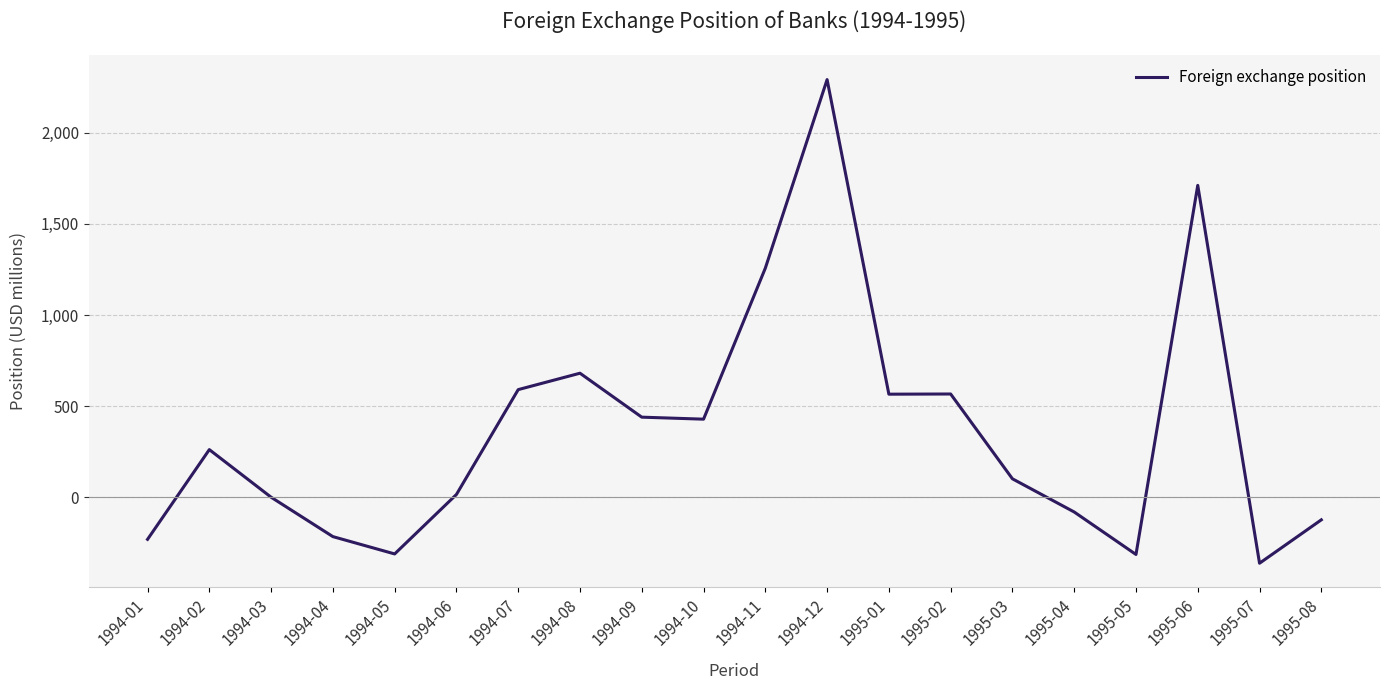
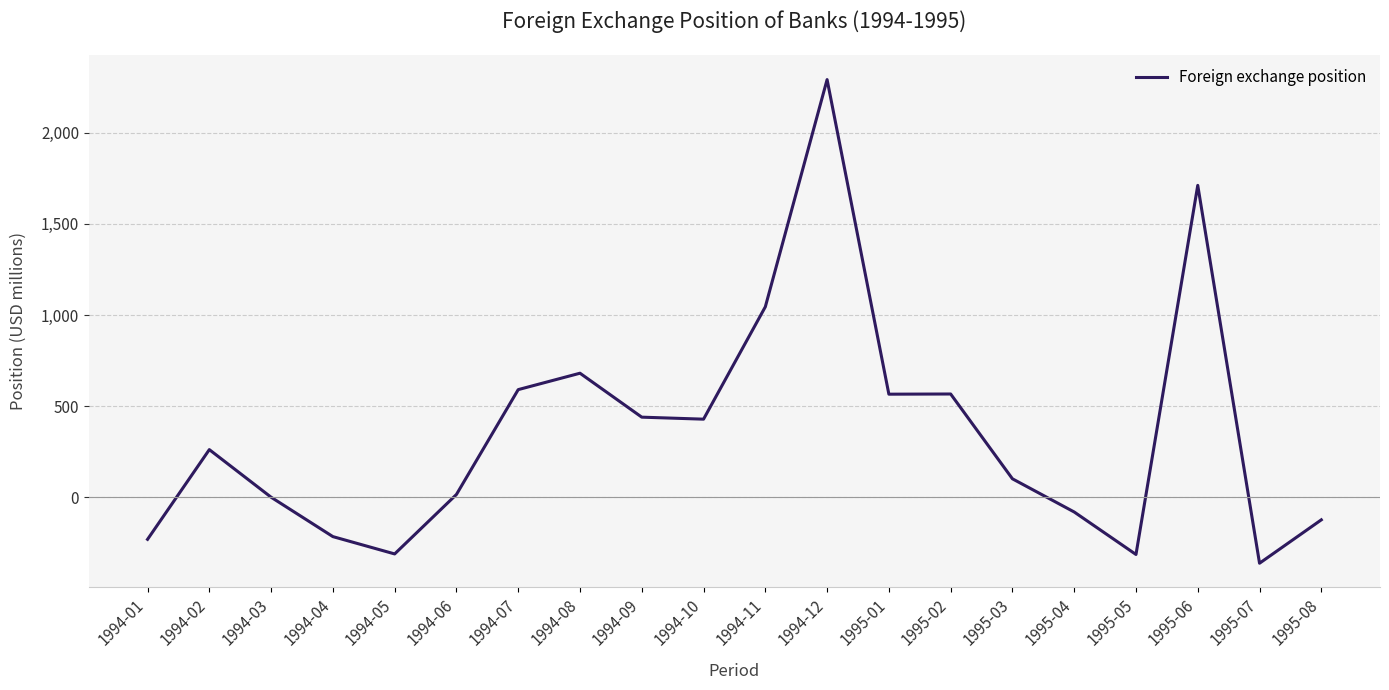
  {
    "1994-01": "-230",
    "1994-02": "260",
    "1994-03": "0",
    "1994-04": "-220",
    "1994-05": "-310",
    "1994-06": "20",
    "1994-07": "590",
    "1994-08": "680",
    "1994-09": "440",
    "1994-10": "430",
-   "1994-11": "1,260",
+   "1994-11": "1,050",
    "1994-12": "2,290",
    "1995-01": "570",
    "1995-02": "570",
    "1995-03": "100",
    "1995-04": "-80",
    "1995-05": "-310",
    "1995-06": "1,710",
    "1995-07": "-360",
    "1995-08": "-120"
  }
